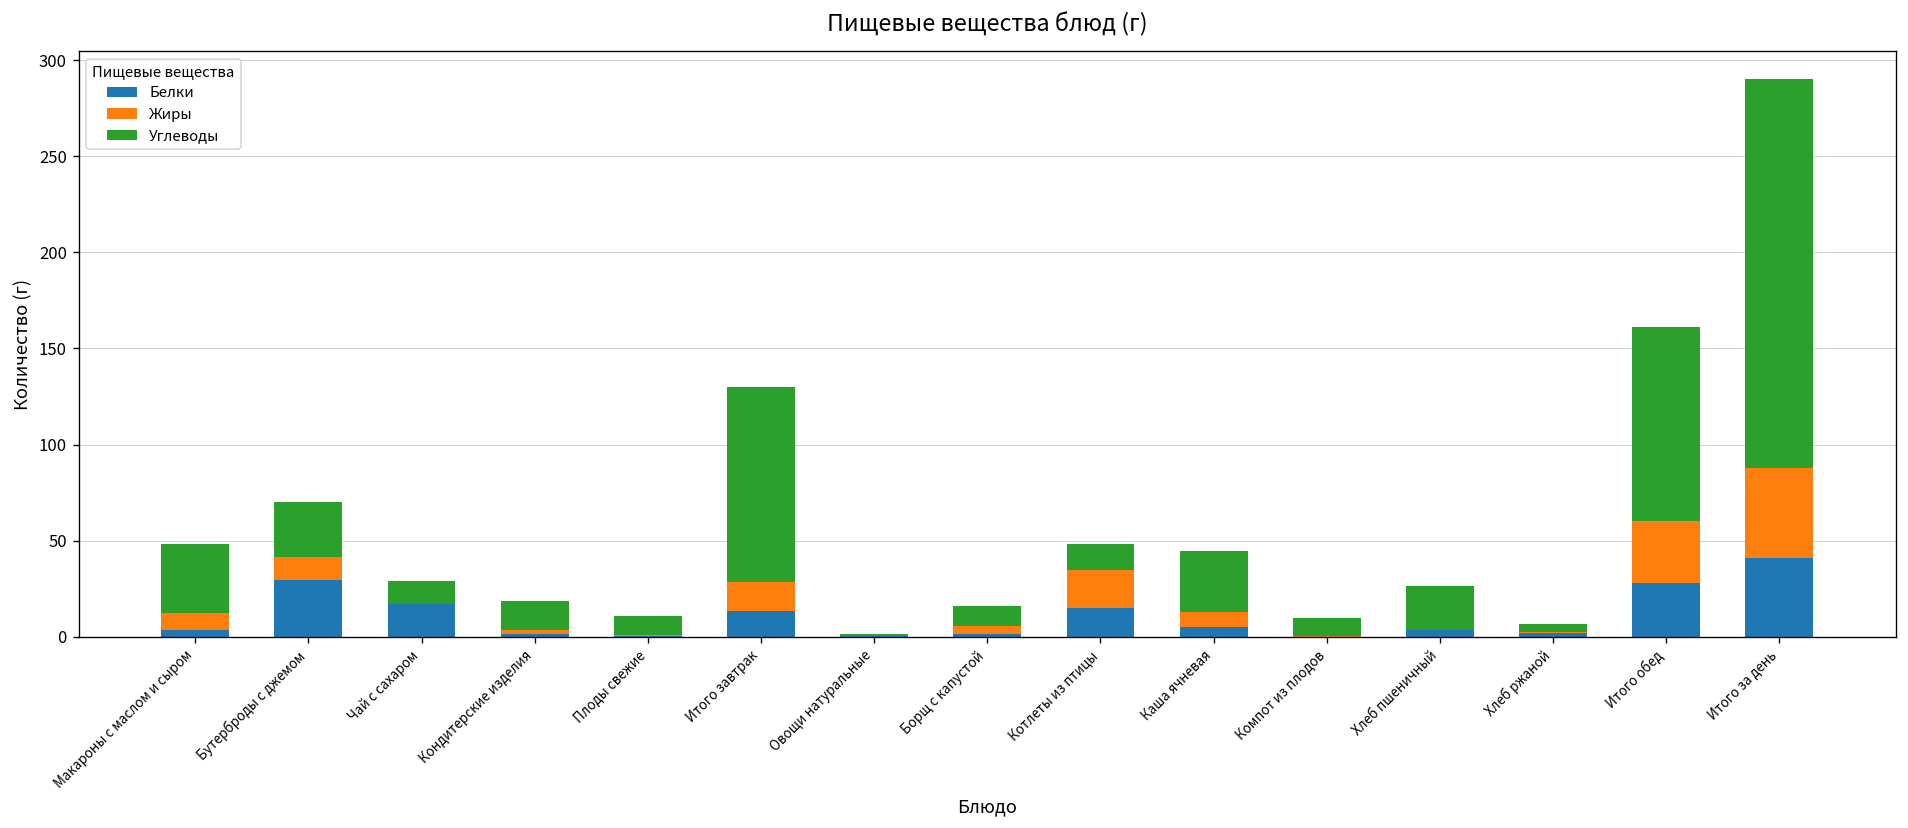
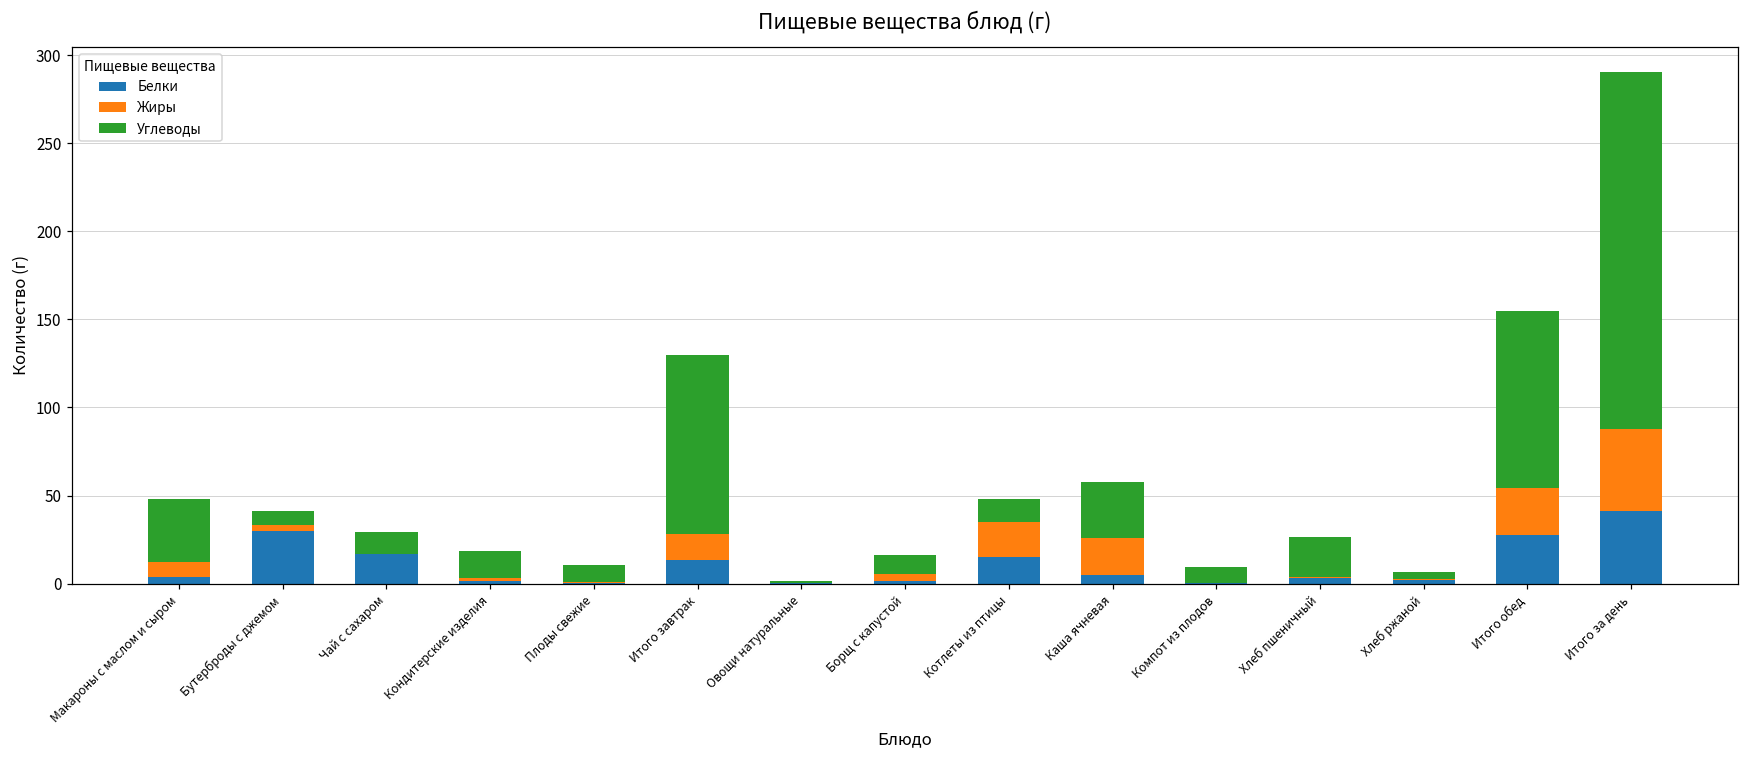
  {
    "Белки": {
      "Макароны с маслом и сыром": 4,
      "Бутерброды с джемом": 30,
      "Чай с сахаром": 17,
      "Итого завтрак": 14,
      "Борщ с капустой": 2,
      "Котлеты из птицы": 15,
      "Каша ячневая": 5,
      "Хлеб пшеничный": 3,
      "Хлеб ржаной": 2,
      "Итого обед": 28,
      "Итого за день": 41
    },
    "Жиры": {
      "Макароны с маслом и сыром": 9,
-     "Бутерброды с джемом": 12,
+     "Бутерброды с джемом": 4,
      "Чай с сахаром": 0,
      "Кондитерские изделия": 2,
      "Итого завтрак": 15,
      "Борщ с капустой": 4,
      "Котлеты из птицы": 20,
-     "Каша ячневая": 8,
-     "Итого обед": 33,
+     "Каша ячневая": 21,
+     "Итого обед": 27,
      "Итого за день": 47
    },
    "Углеводы": {
      "Макароны с маслом и сыром": 36,
-     "Бутерброды с джемом": 28,
+     "Бутерброды с джемом": 8,
      "Чай с сахаром": 12,
      "Кондитерские изделия": 15,
      "Плоды свежие": 10,
      "Итого завтрак": 102,
      "Борщ с капустой": 10,
      "Котлеты из птицы": 13,
      "Каша ячневая": 32,
      "Компот из плодов": 10,
      "Хлеб пшеничный": 23,
      "Хлеб ржаной": 4,
      "Итого обед": 101,
      "Итого за день": 202
    }
  }
